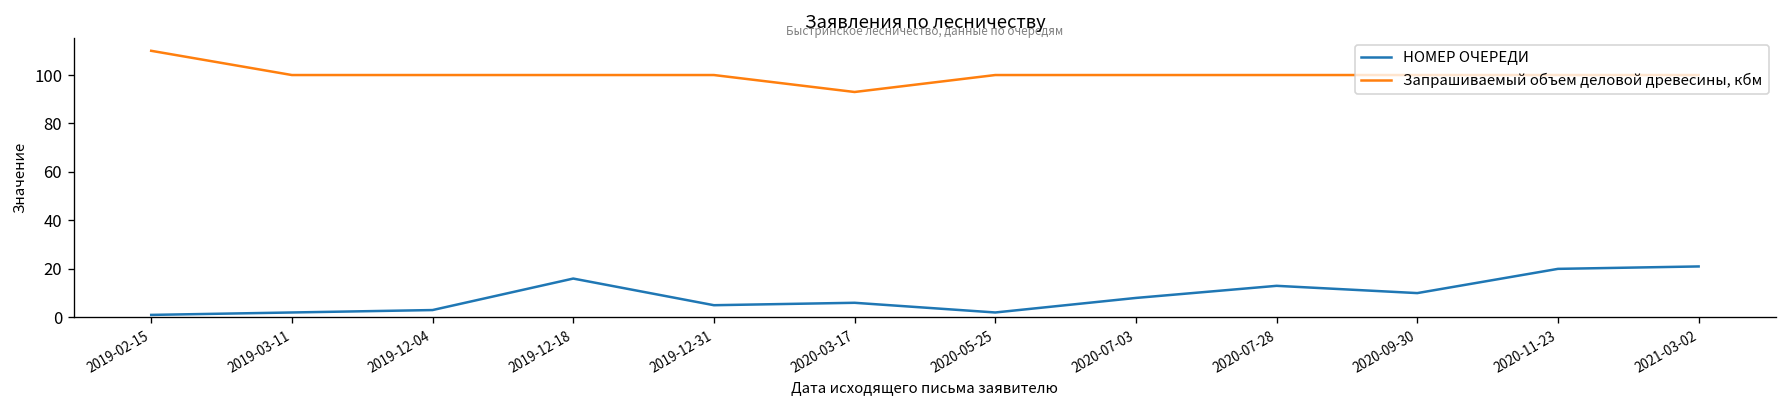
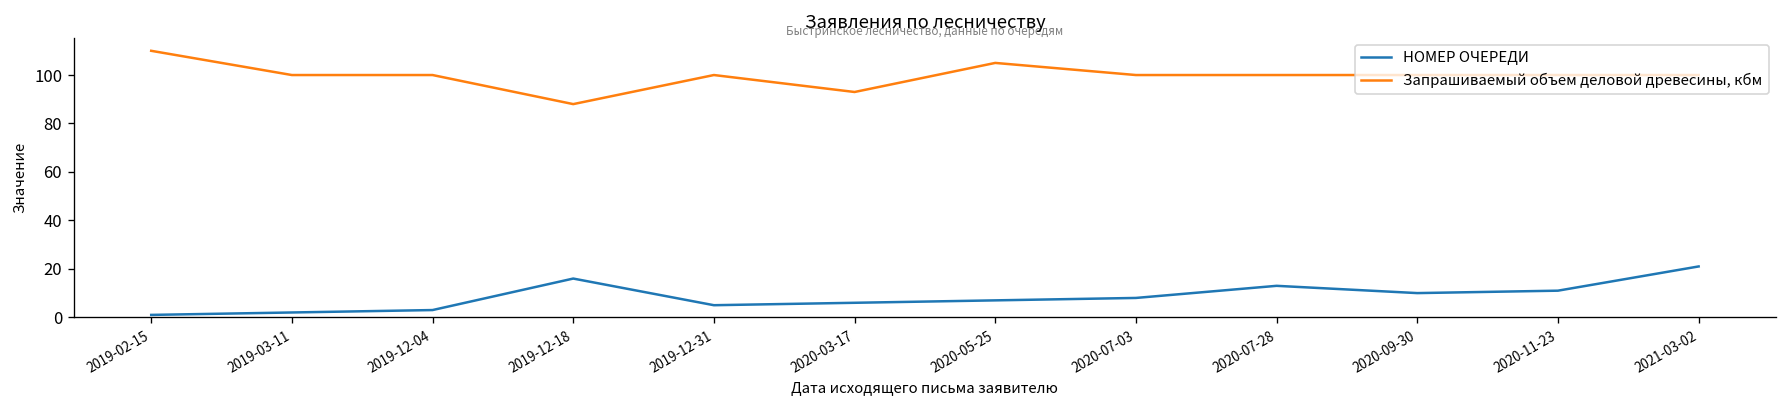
  {
    "НОМЕР ОЧЕРЕДИ": {
      "2019-02-15": 1,
      "2019-03-11": 2,
      "2019-12-04": 3,
      "2019-12-18": 16,
      "2019-12-31": 5,
      "2020-03-17": 6,
-     "2020-05-25": 2,
+     "2020-05-25": 7,
      "2020-07-03": 8,
      "2020-07-28": 13,
      "2020-09-30": 10,
-     "2020-11-23": 20,
+     "2020-11-23": 11,
      "2021-03-02": 21
    },
    "Запрашиваемый объем деловой древесины, кбм": {
      "2019-02-15": 110,
      "2019-03-11": 100,
      "2019-12-04": 100,
-     "2019-12-18": 100,
+     "2019-12-18": 88,
      "2019-12-31": 100,
      "2020-03-17": 93,
-     "2020-05-25": 100,
+     "2020-05-25": 105,
      "2020-07-03": 100,
      "2020-07-28": 100
    }
  }
